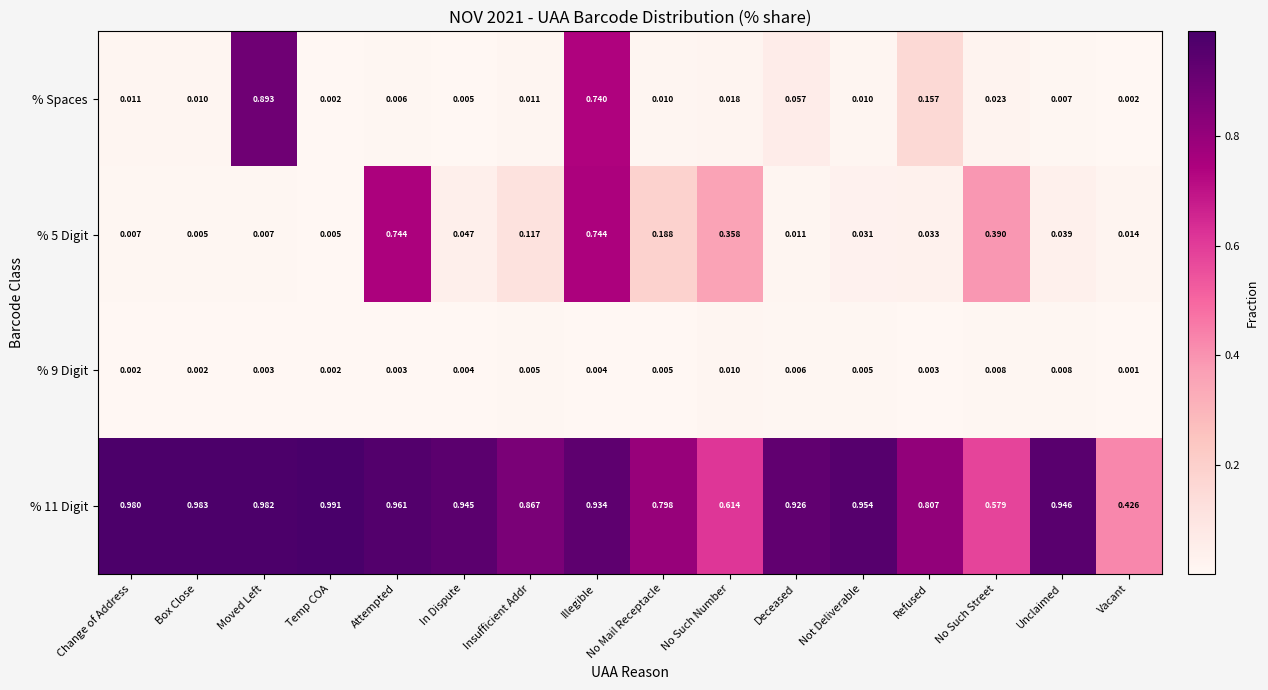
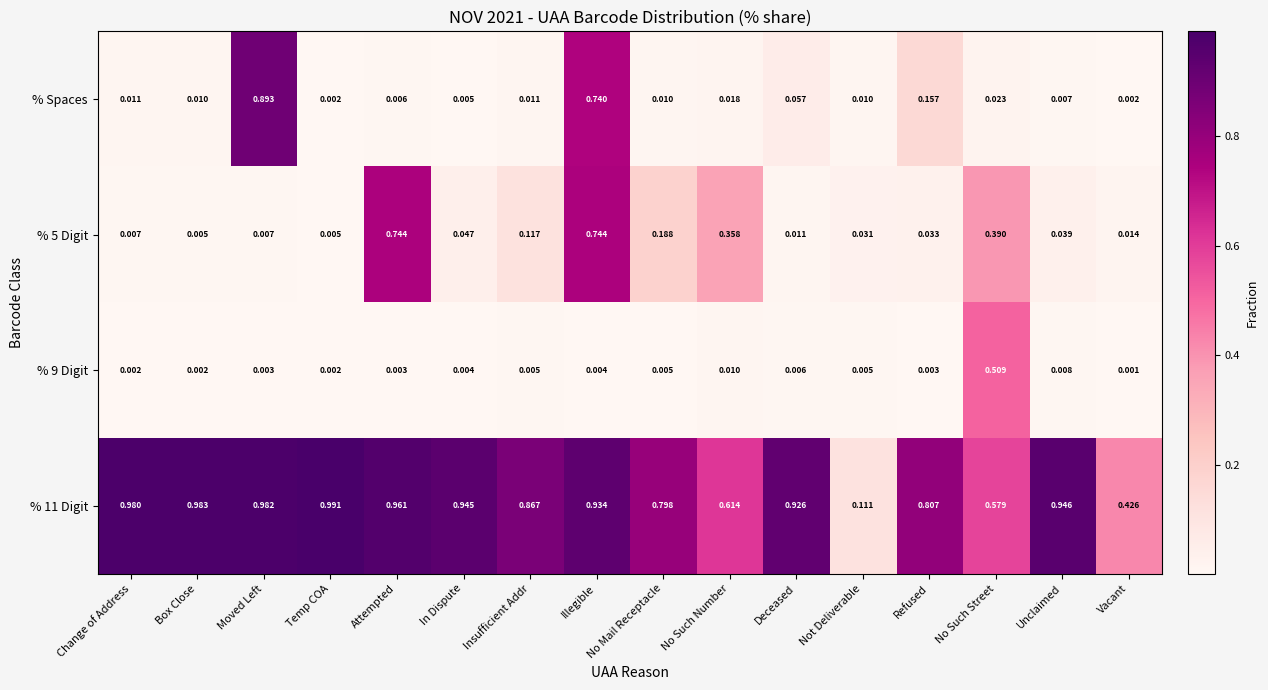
  {
    "% Spaces": {
      "Change of Address": 0.011,
      "Box Close": 0.010,
      "Moved Left": 0.893,
      "Temp COA": 0.002,
      "Attempted": 0.006,
      "In Dispute": 0.005,
      "Insufficient Addr": 0.011,
      "Illegible": 0.740,
      "No Mail Receptacle": 0.010,
      "No Such Number": 0.018,
      "Deceased": 0.057,
      "Not Deliverable": 0.010,
      "Refused": 0.157,
      "No Such Street": 0.023,
      "Unclaimed": 0.007,
      "Vacant": 0.002
    },
    "% 5 Digit": {
      "Change of Address": 0.007,
      "Box Close": 0.005,
      "Moved Left": 0.007,
      "Temp COA": 0.005,
      "Attempted": 0.744,
      "In Dispute": 0.047,
      "Insufficient Addr": 0.117,
      "Illegible": 0.744,
      "No Mail Receptacle": 0.188,
      "No Such Number": 0.358,
      "Deceased": 0.011,
      "Not Deliverable": 0.031,
      "Refused": 0.033,
      "No Such Street": 0.390,
      "Unclaimed": 0.039,
      "Vacant": 0.014
    },
    "% 9 Digit": {
      "Change of Address": 0.002,
      "Box Close": 0.002,
      "Moved Left": 0.003,
      "Temp COA": 0.002,
      "Attempted": 0.003,
      "In Dispute": 0.004,
      "Insufficient Addr": 0.005,
      "Illegible": 0.004,
      "No Mail Receptacle": 0.005,
      "No Such Number": 0.010,
      "Deceased": 0.006,
      "Not Deliverable": 0.005,
      "Refused": 0.003,
-     "No Such Street": 0.008,
+     "No Such Street": 0.509,
      "Unclaimed": 0.008,
      "Vacant": 0.001
    },
    "% 11 Digit": {
      "Change of Address": 0.980,
      "Box Close": 0.983,
      "Moved Left": 0.982,
      "Temp COA": 0.991,
      "Attempted": 0.961,
      "In Dispute": 0.945,
      "Insufficient Addr": 0.867,
      "Illegible": 0.934,
      "No Mail Receptacle": 0.798,
      "No Such Number": 0.614,
      "Deceased": 0.926,
-     "Not Deliverable": 0.954,
+     "Not Deliverable": 0.111,
      "Refused": 0.807,
      "No Such Street": 0.579,
      "Unclaimed": 0.946,
      "Vacant": 0.426
    }
  }
